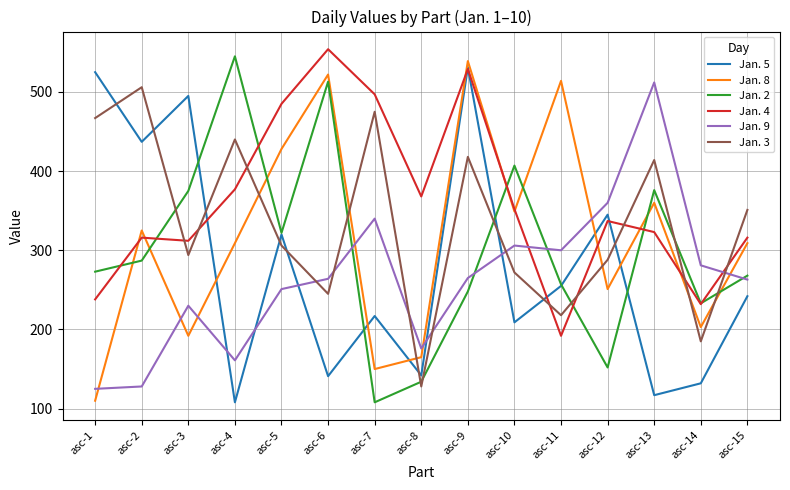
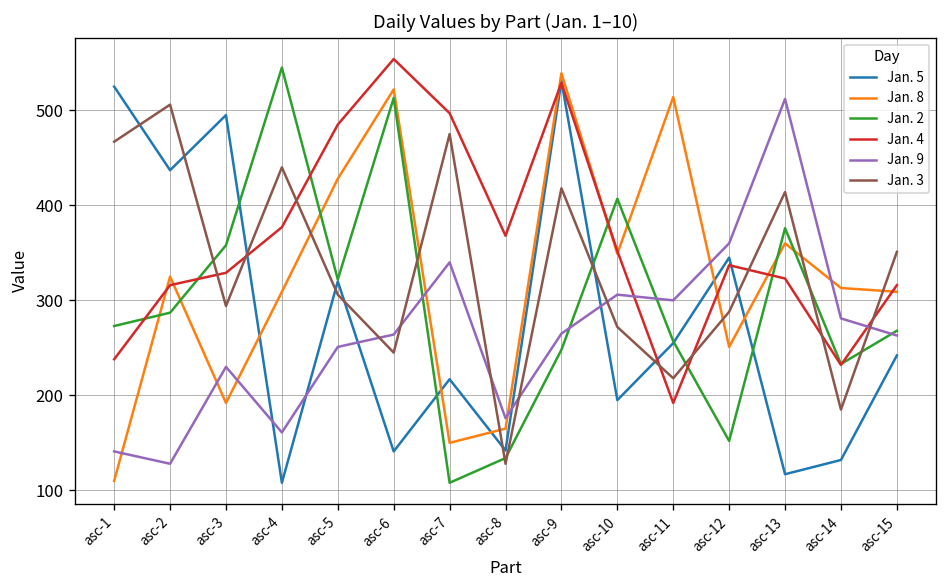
  {
    "Jan. 5": {
      "asc-1": 530,
      "asc-2": 440,
      "asc-3": 500,
      "asc-4": 110,
      "asc-6": 140,
      "asc-7": 220,
      "asc-8": 140,
-     "asc-10": 210,
+     "asc-10": 200,
      "asc-12": 350,
      "asc-13": 120,
      "asc-14": 130,
      "asc-15": 240
    },
    "Jan. 8": {
      "asc-1": 110,
      "asc-2": 330,
      "asc-3": 190,
      "asc-4": 310,
      "asc-5": 430,
      "asc-6": 520,
      "asc-7": 150,
      "asc-8": 170,
      "asc-9": 540,
      "asc-11": 510,
      "asc-12": 250,
      "asc-13": 360,
-     "asc-14": 200,
+     "asc-14": 310,
      "asc-15": 310
    },
    "Jan. 2": {
      "asc-1": 270,
      "asc-2": 290,
-     "asc-3": 380,
+     "asc-3": 360,
      "asc-4": 550,
      "asc-6": 510,
      "asc-7": 110,
      "asc-8": 130,
      "asc-9": 250,
      "asc-10": 410,
      "asc-12": 150,
      "asc-13": 380,
      "asc-15": 270
    },
    "Jan. 4": {
      "asc-1": 240,
      "asc-2": 320,
-     "asc-3": 310,
+     "asc-3": 330,
      "asc-4": 380,
      "asc-5": 490,
      "asc-6": 550,
      "asc-7": 500,
      "asc-8": 370,
      "asc-11": 190,
      "asc-12": 340,
      "asc-13": 320,
      "asc-15": 320
    },
    "Jan. 9": {
-     "asc-1": 130,
+     "asc-1": 140,
      "asc-2": 130,
      "asc-3": 230,
      "asc-4": 160,
      "asc-5": 250,
      "asc-6": 260,
      "asc-7": 340,
      "asc-8": 180,
      "asc-9": 270,
      "asc-10": 310,
      "asc-11": 300,
      "asc-12": 360,
      "asc-13": 510,
      "asc-14": 280,
      "asc-15": 260
    },
    "Jan. 3": {
      "asc-1": 470,
      "asc-2": 510,
      "asc-3": 290,
      "asc-4": 440,
      "asc-5": 310,
      "asc-6": 250,
      "asc-7": 480,
      "asc-8": 130,
      "asc-9": 420,
      "asc-10": 270,
      "asc-11": 220,
      "asc-12": 290,
      "asc-13": 410,
      "asc-14": 190,
      "asc-15": 350
    }
  }
